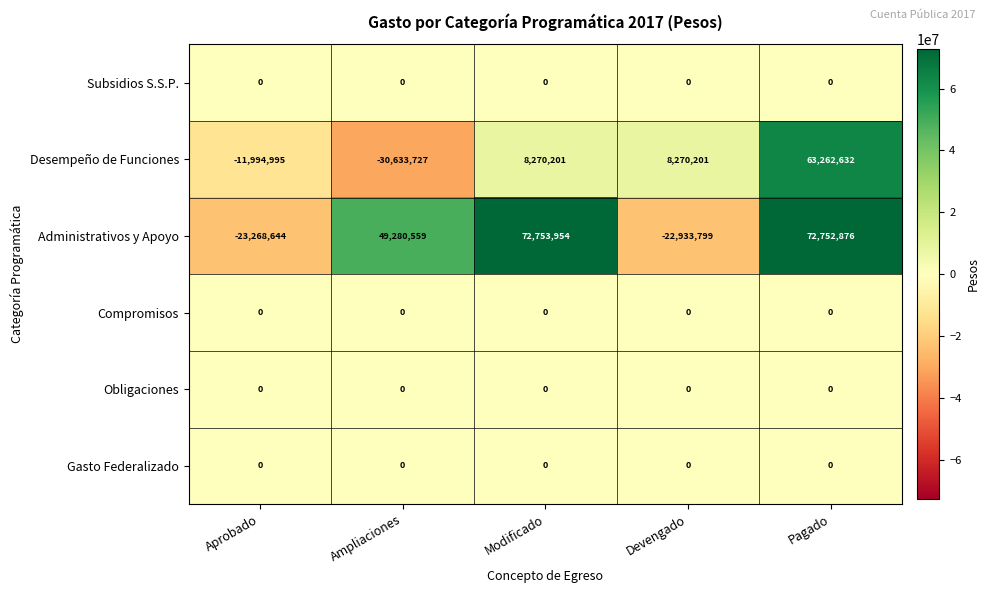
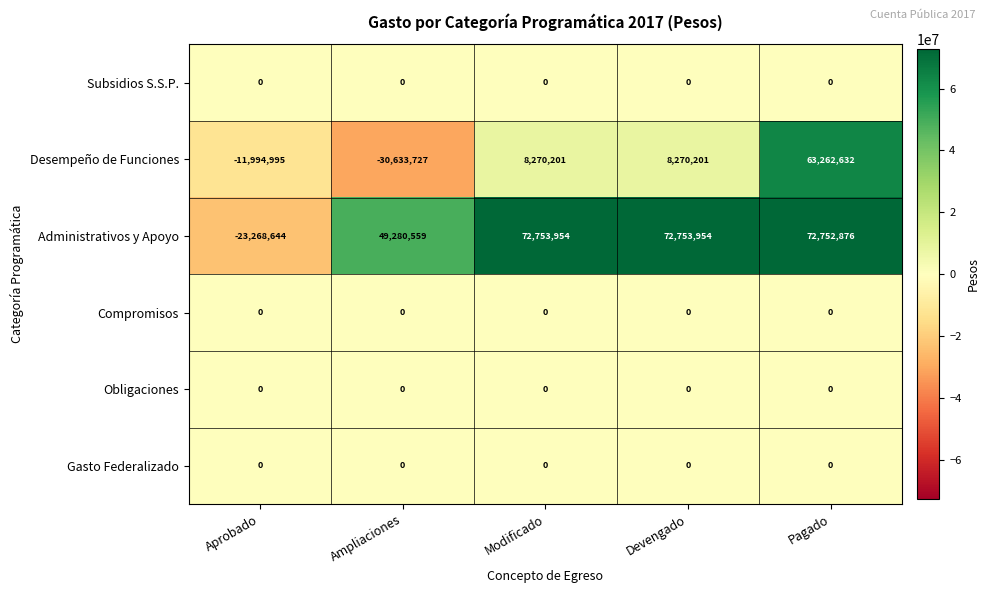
  {
    "Subsidios S.S.P.": {
      "Aprobado": "0",
      "Ampliaciones": "0",
      "Modificado": "0",
      "Devengado": "0",
      "Pagado": "0"
    },
    "Desempeño de Funciones": {
      "Aprobado": "-11,994,995",
      "Ampliaciones": "-30,633,727",
      "Modificado": "8,270,201",
      "Devengado": "8,270,201",
      "Pagado": "63,262,632"
    },
    "Administrativos y Apoyo": {
      "Aprobado": "-23,268,644",
      "Ampliaciones": "49,280,559",
      "Modificado": "72,753,954",
-     "Devengado": "-22,933,799",
+     "Devengado": "72,753,954",
      "Pagado": "72,752,876"
    },
    "Compromisos": {
      "Aprobado": "0",
      "Ampliaciones": "0",
      "Modificado": "0",
      "Devengado": "0",
      "Pagado": "0"
    },
    "Obligaciones": {
      "Aprobado": "0",
      "Ampliaciones": "0",
      "Modificado": "0",
      "Devengado": "0",
      "Pagado": "0"
    },
    "Gasto Federalizado": {
      "Aprobado": "0",
      "Ampliaciones": "0",
      "Modificado": "0",
      "Devengado": "0",
      "Pagado": "0"
    }
  }
